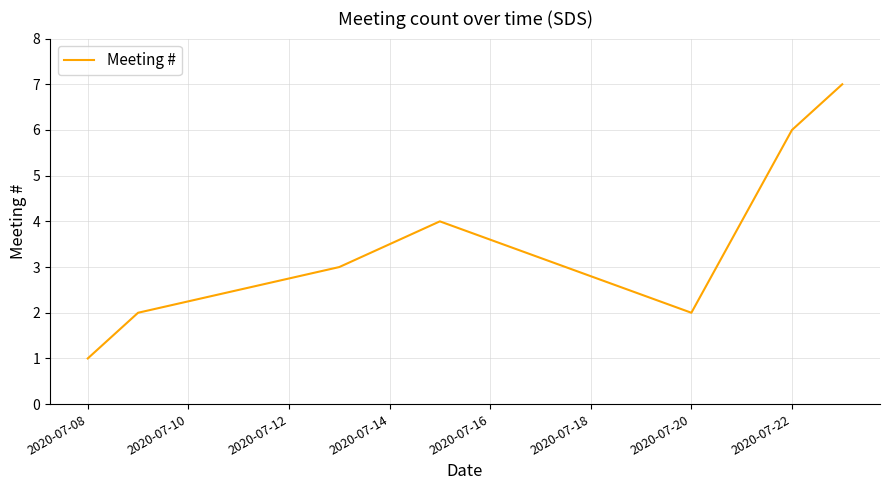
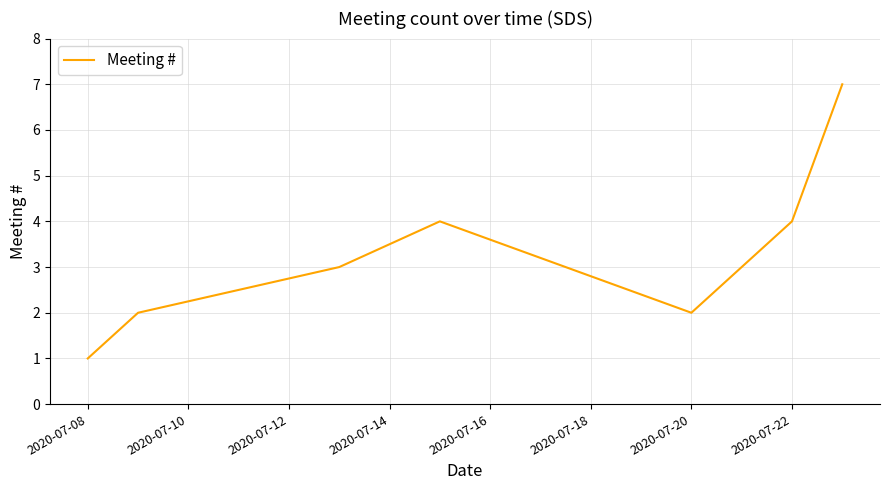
  {
    "2020-07-08": 1,
    "2020-07-20": 2,
-   "2020-07-22": 6
+   "2020-07-22": 4
  }
